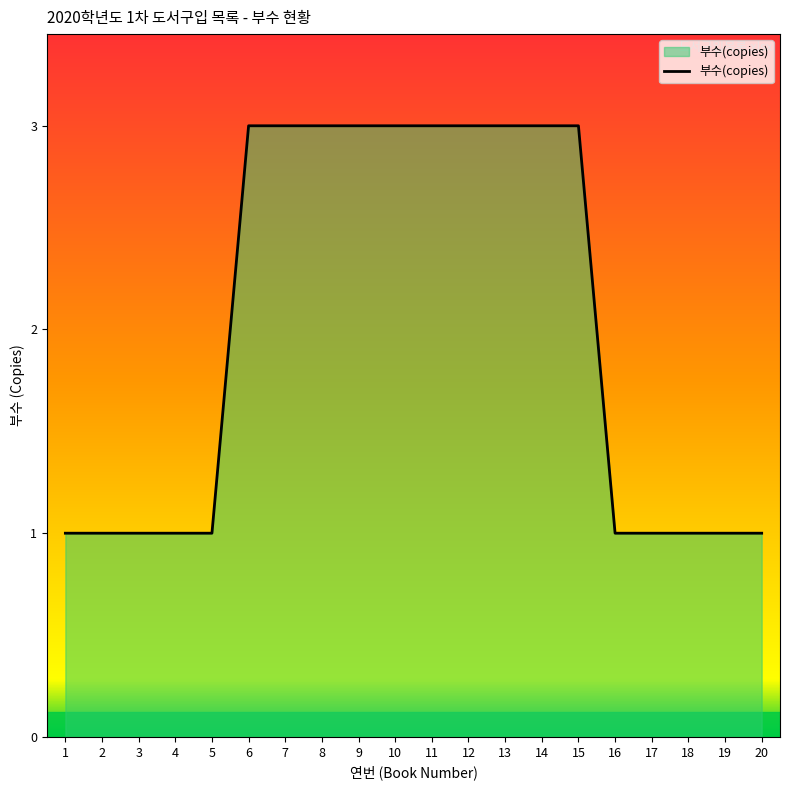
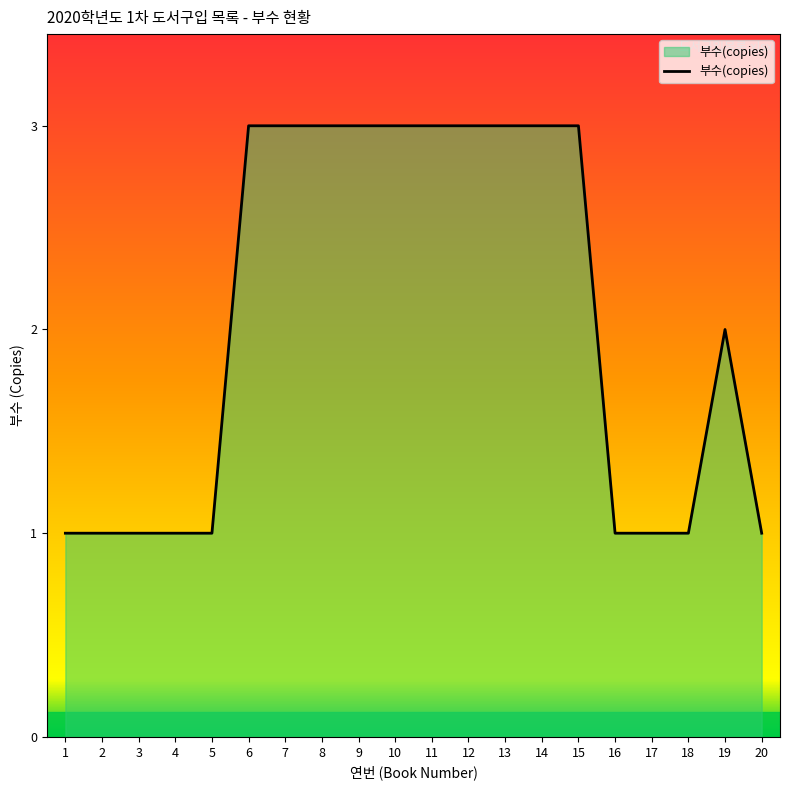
  {
    "1": 1,
    "2": 1,
    "3": 1,
    "4": 1,
    "5": 1,
    "6": 3,
    "7": 3,
    "8": 3,
    "9": 3,
    "10": 3,
    "11": 3,
    "12": 3,
    "13": 3,
    "14": 3,
    "15": 3,
    "16": 1,
    "17": 1,
    "18": 1,
-   "19": 1,
+   "19": 2,
    "20": 1
  }
